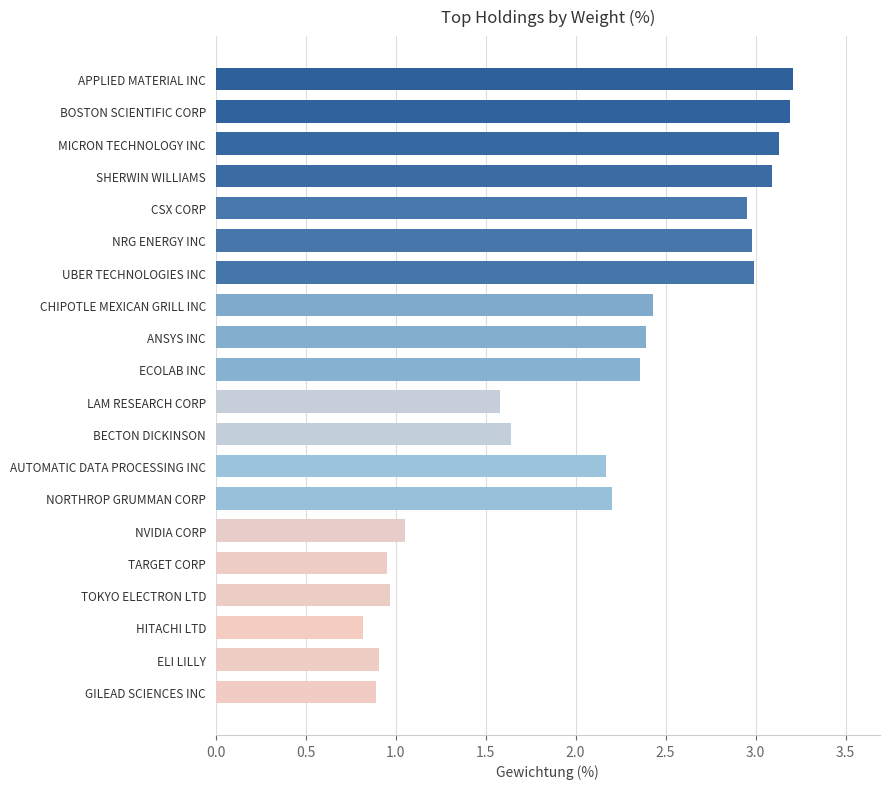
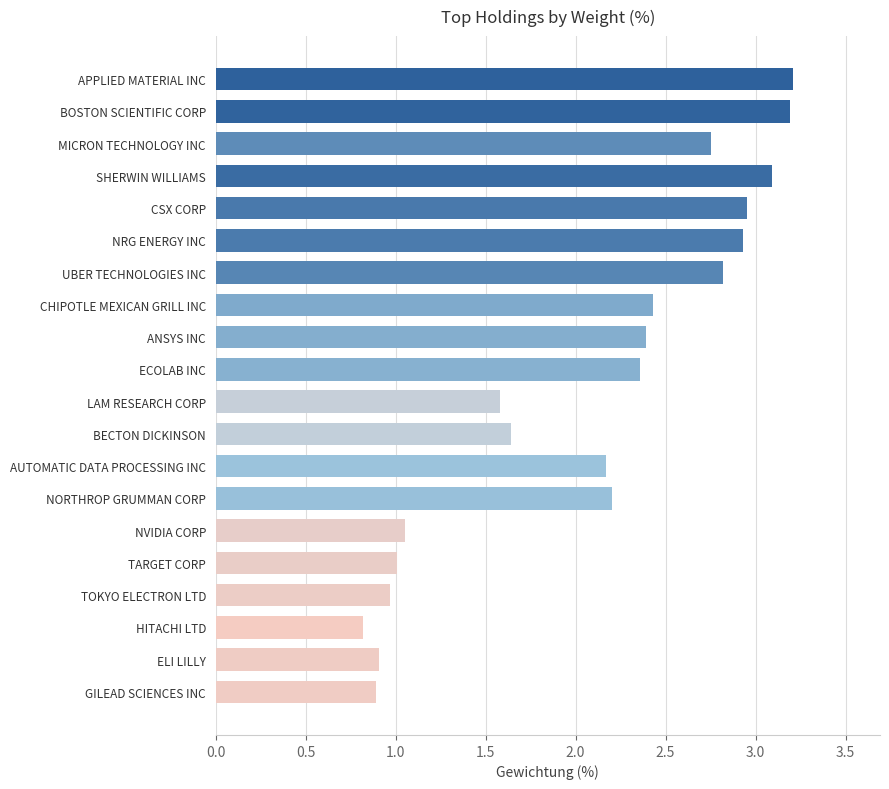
  {
    "APPLIED MATERIAL INC": 3.21,
    "BOSTON SCIENTIFIC CORP": 3.19,
-   "MICRON TECHNOLOGY INC": 3.13,
+   "MICRON TECHNOLOGY INC": 2.75,
    "SHERWIN WILLIAMS": 3.09,
    "CSX CORP": 2.95,
-   "NRG ENERGY INC": 2.98,
-   "UBER TECHNOLOGIES INC": 2.99,
+   "NRG ENERGY INC": 2.93,
+   "UBER TECHNOLOGIES INC": 2.82,
    "CHIPOTLE MEXICAN GRILL INC": 2.43,
    "ANSYS INC": 2.39,
    "ECOLAB INC": 2.36,
    "LAM RESEARCH CORP": 1.58,
    "BECTON DICKINSON": 1.64,
    "AUTOMATIC DATA PROCESSING INC": 2.17,
    "NORTHROP GRUMMAN CORP": 2.20,
    "NVIDIA CORP": 1.05,
-   "TARGET CORP": 0.95,
+   "TARGET CORP": 1.01,
    "TOKYO ELECTRON LTD": 0.97,
    "HITACHI LTD": 0.82,
    "ELI LILLY": 0.91,
    "GILEAD SCIENCES INC": 0.89
  }
